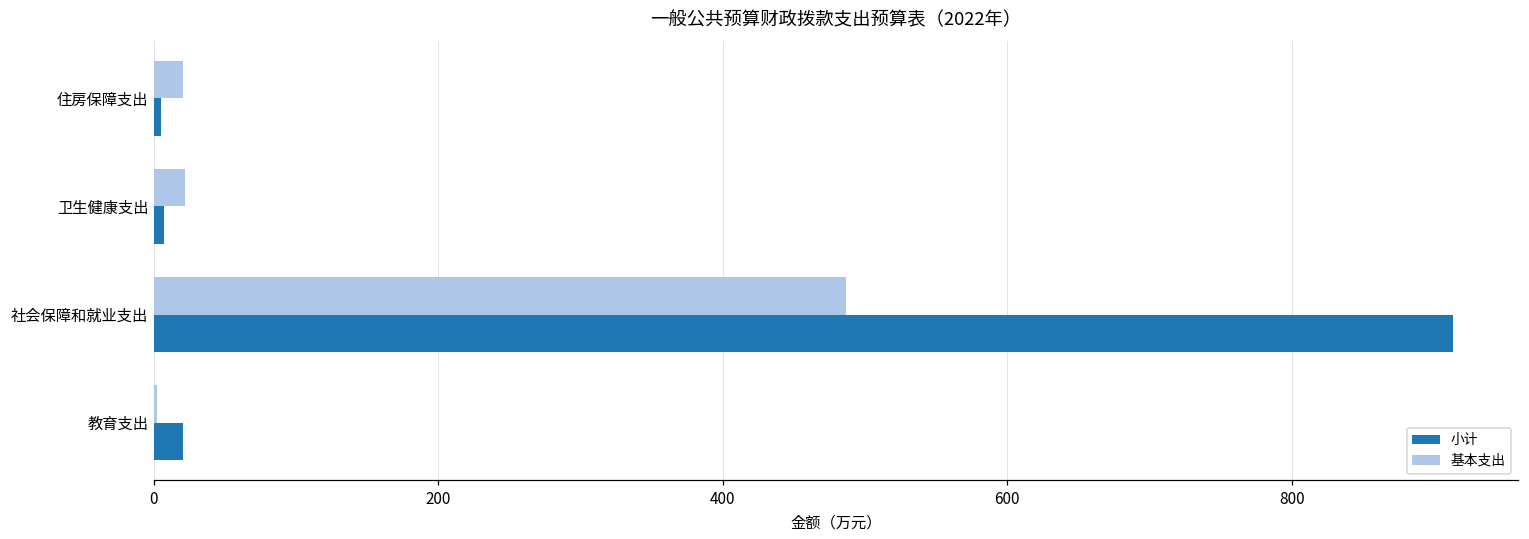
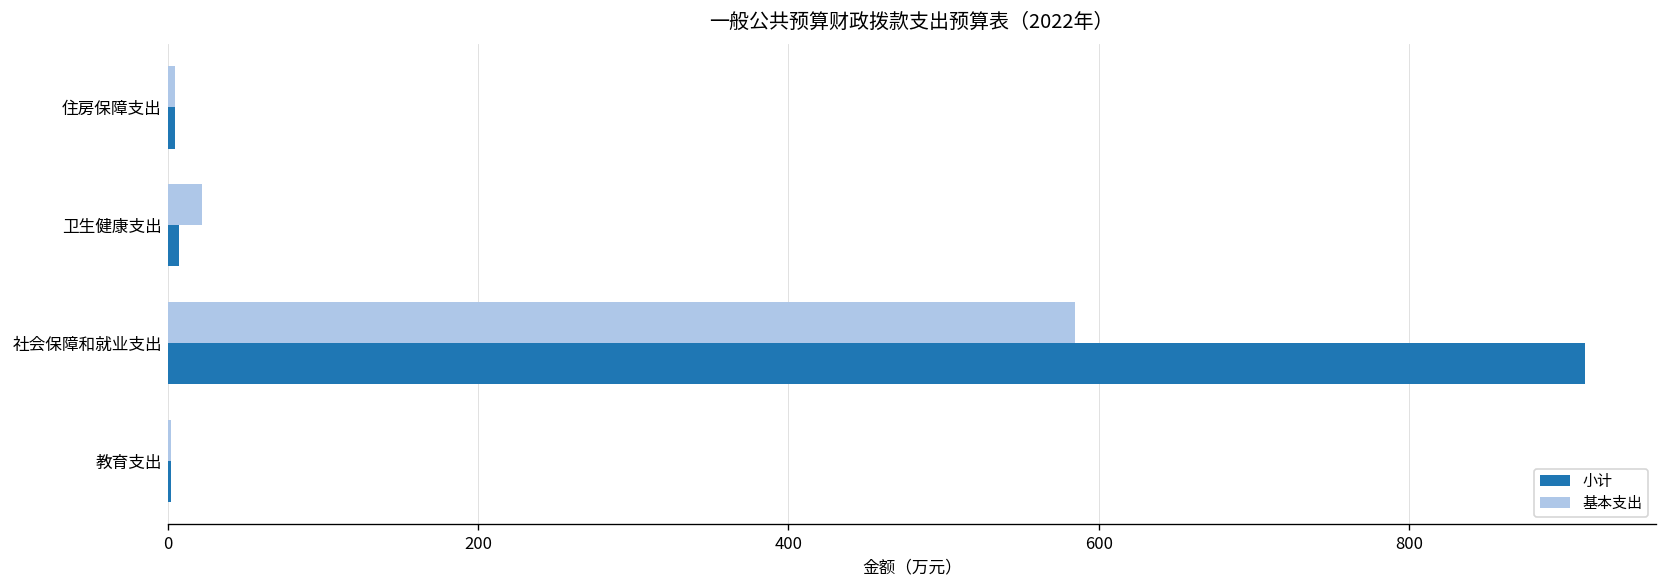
  {
    "小计": {
      "住房保障支出": 5,
      "卫生健康支出": 7,
      "社会保障和就业支出": 913,
-     "教育支出": 20
+     "教育支出": 2
    },
    "基本支出": {
-     "住房保障支出": 20,
+     "住房保障支出": 5,
      "卫生健康支出": 22,
-     "社会保障和就业支出": 487,
+     "社会保障和就业支出": 585,
      "教育支出": 2
    }
  }
